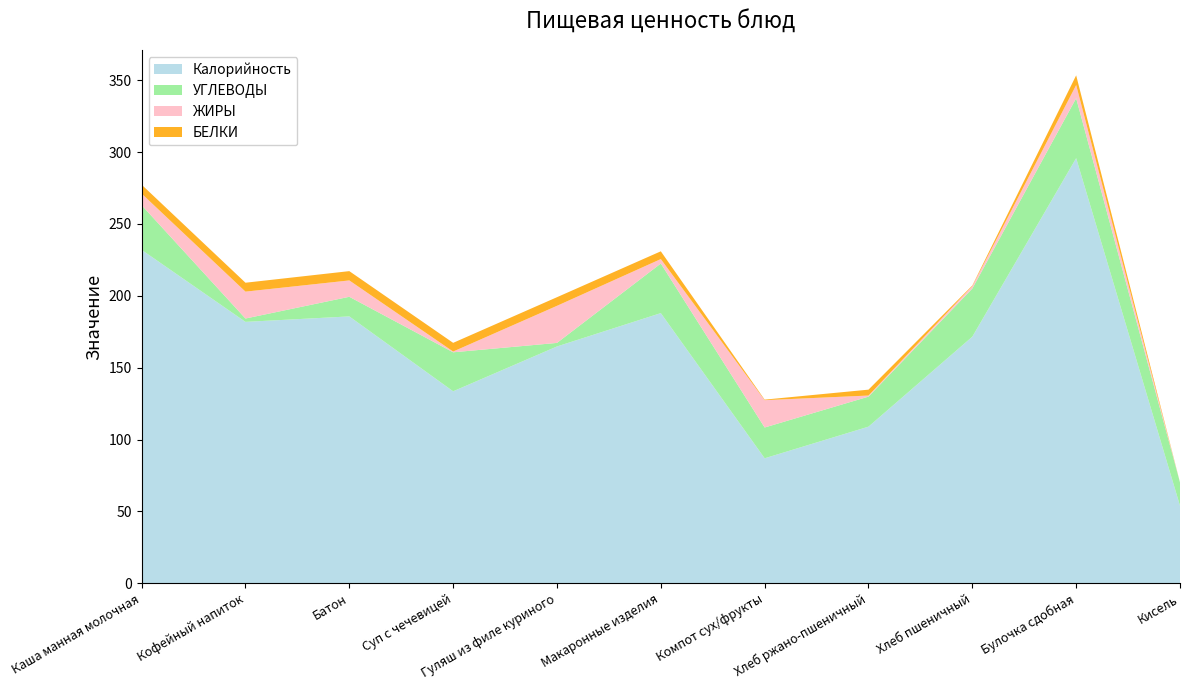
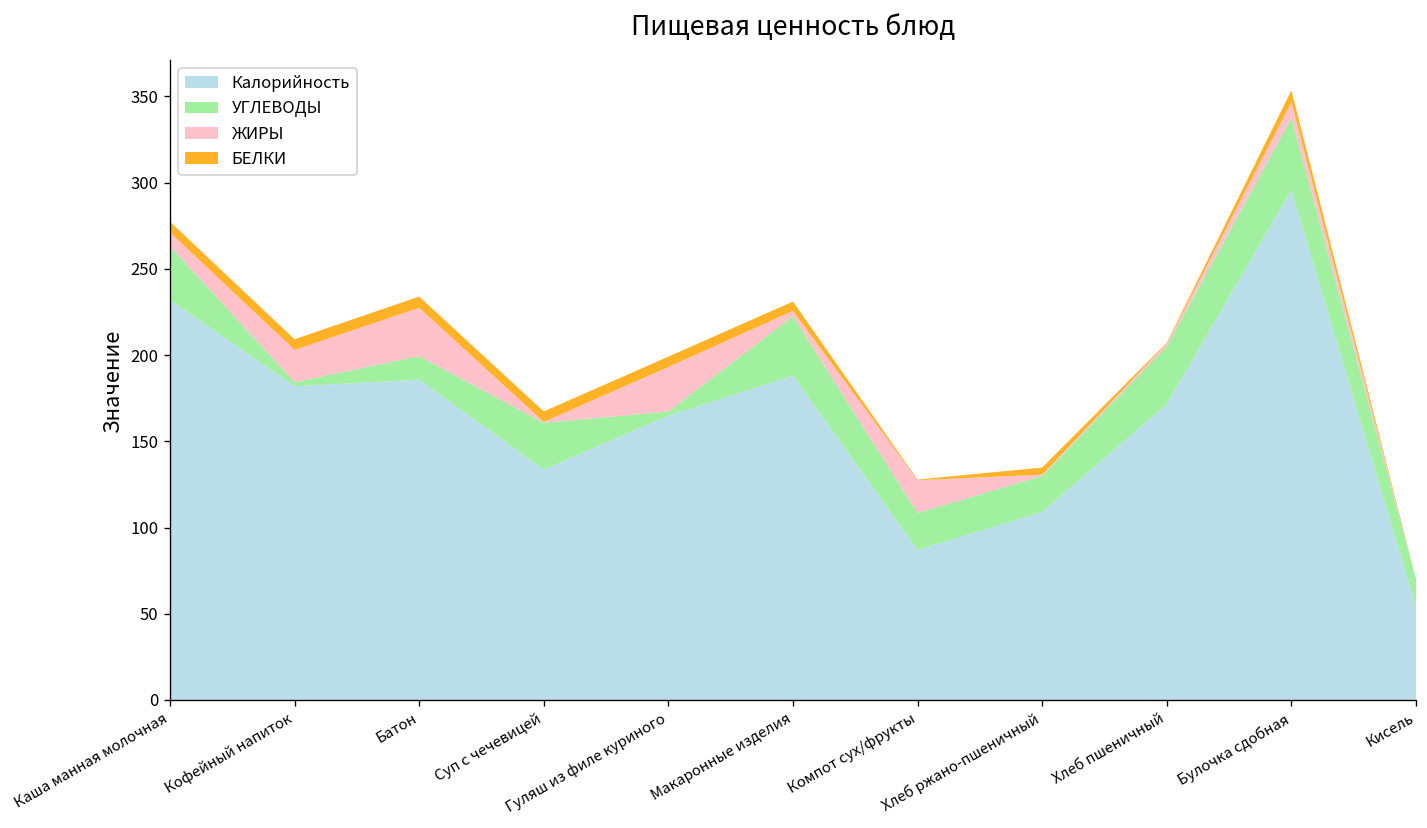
  {
    "Калорийность": {
      "Каша манная молочная": 232,
      "Кофейный напиток": 182,
      "Батон": 186,
      "Суп с чечевицей": 134,
      "Гуляш из филе куриного": 165,
      "Макаронные изделия": 188,
      "Компот сух/фрукты": 87,
      "Хлеб ржано-пшеничный": 109,
      "Хлеб пшеничный": 172,
      "Булочка сдобная": 296,
      "Кисель": 54
    },
    "УГЛЕВОДЫ": {
      "Каша манная молочная": 31,
      "Кофейный напиток": 2,
      "Батон": 14,
      "Гуляш из филе куриного": 2,
      "Макаронные изделия": 35,
      "Компот сух/фрукты": 21,
      "Булочка сдобная": 42
    },
    "ЖИРЫ": {
      "Каша манная молочная": 8,
      "Кофейный напиток": 19,
-     "Батон": 11,
+     "Батон": 28,
      "Гуляш из филе куриного": 26,
      "Макаронные изделия": 3,
      "Булочка сдобная": 9
    },
    "БЕЛКИ": {
      "Каша манная молочная": 6,
      "Кофейный напиток": 6,
      "Батон": 6,
      "Суп с чечевицей": 6,
      "Гуляш из филе куриного": 6,
      "Макаронные изделия": 5,
      "Хлеб ржано-пшеничный": 4,
      "Булочка сдобная": 7
    }
  }
